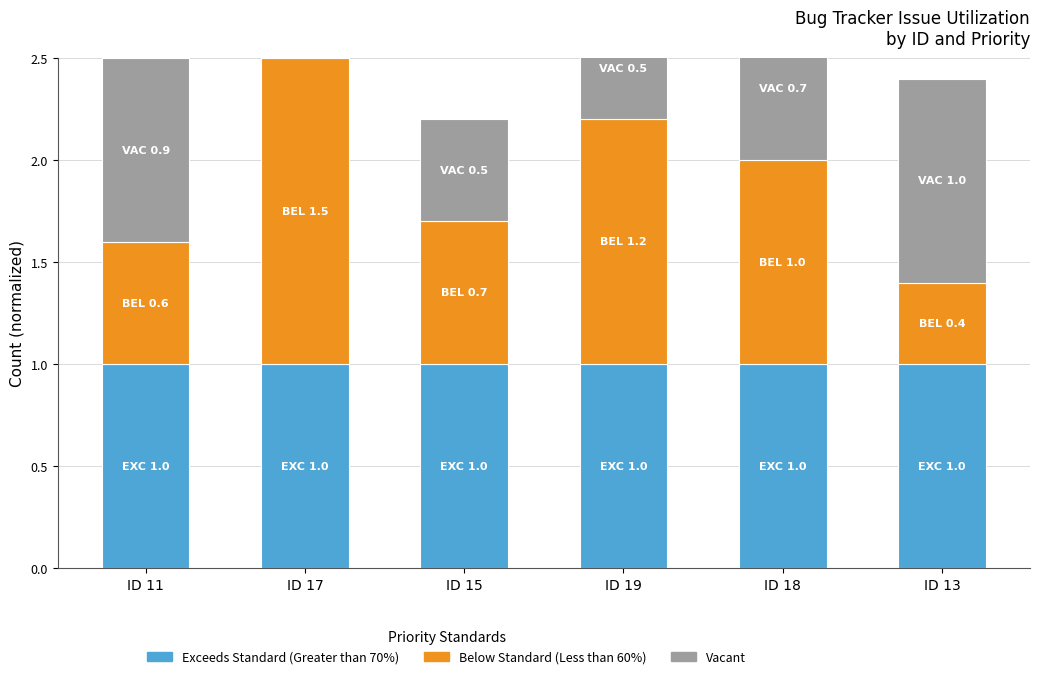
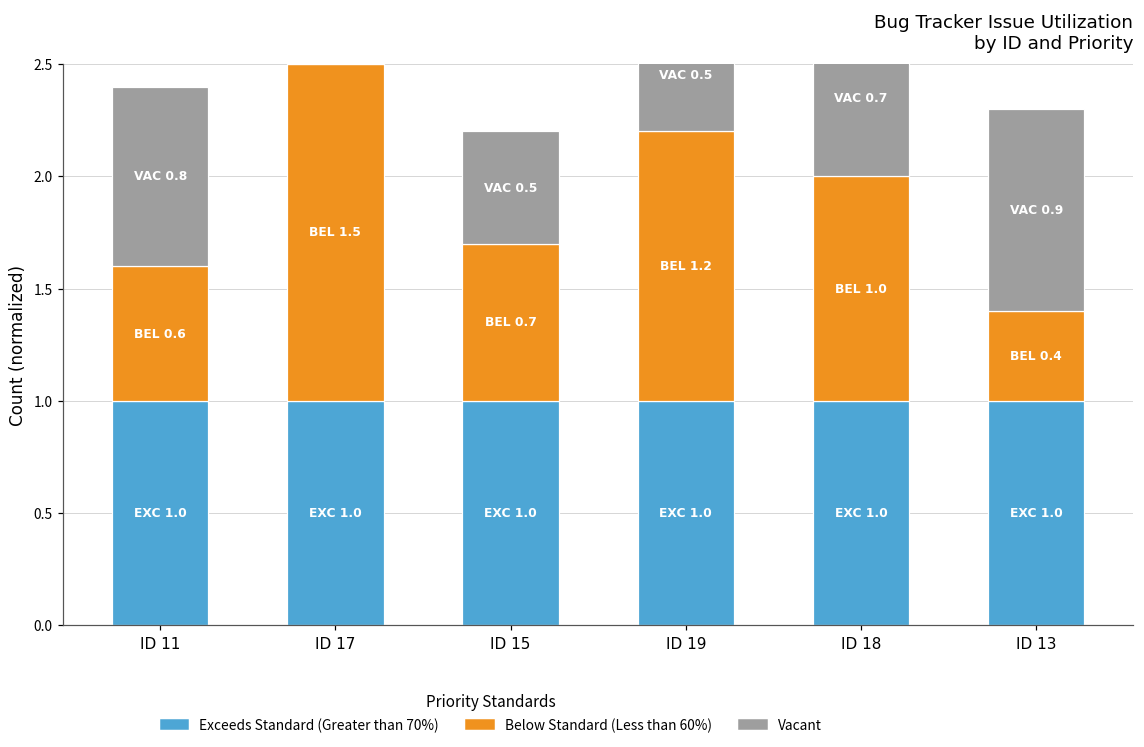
  {
    "Exceeds Standard (Greater than 70%)": {
      "ID 11": 1.0,
      "ID 17": 1.0,
      "ID 15": 1.0,
      "ID 19": 1.0,
      "ID 18": 1.0,
      "ID 13": 1.0
    },
    "Below Standard (Less than 60%)": {
      "ID 11": 0.6,
      "ID 17": 1.5,
      "ID 15": 0.7,
      "ID 19": 1.2,
      "ID 18": 1.0,
      "ID 13": 0.4
    },
    "Vacant": {
-     "ID 11": 0.9,
+     "ID 11": 0.8,
      "ID 15": 0.5,
-     "ID 13": 1.0
+     "ID 13": 0.9
    }
  }
